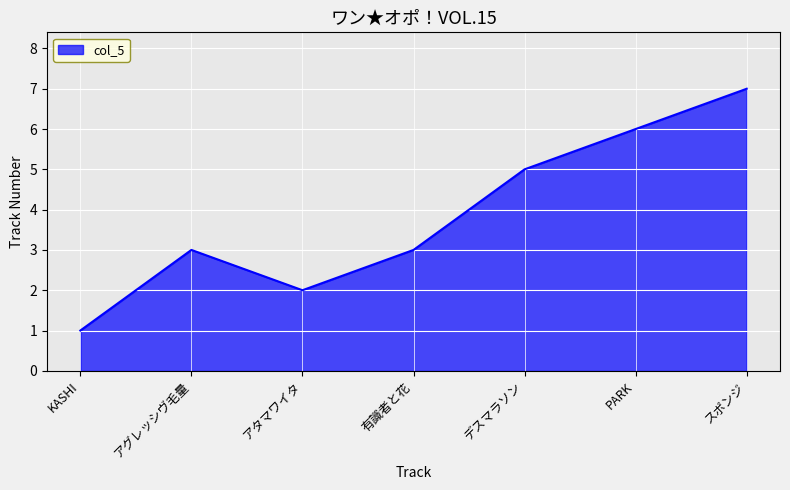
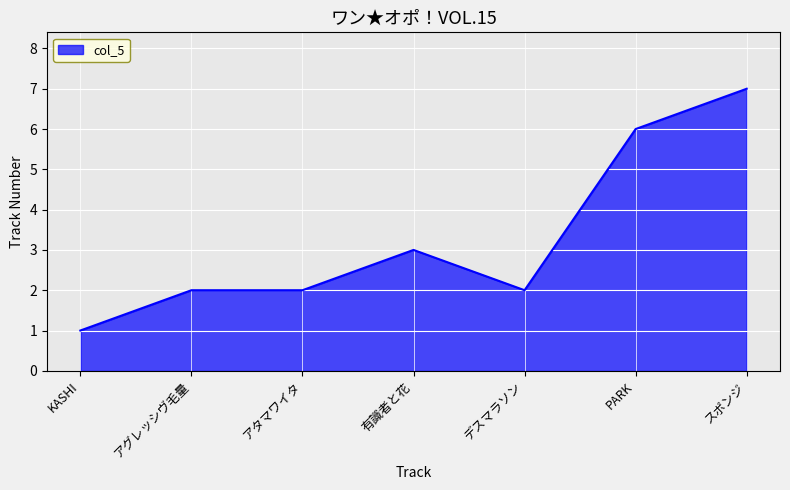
  {
    "KASHI": 1,
-   "アグレッシヴ毛量": 3,
+   "アグレッシヴ毛量": 2,
    "アタマワイタ": 2,
    "有識者と花": 3,
-   "デスマラソン": 5,
+   "デスマラソン": 2,
    "PARK": 6,
    "スポンジ": 7
  }
